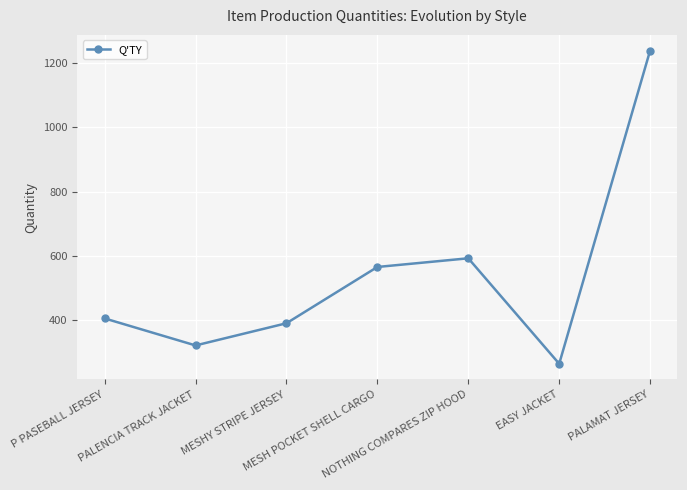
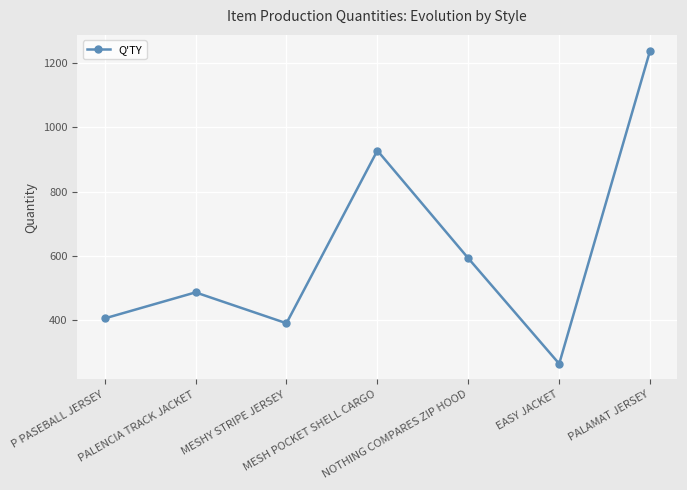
  {
    "P PASEBALL JERSEY": 410,
-   "PALENCIA TRACK JACKET": 320,
+   "PALENCIA TRACK JACKET": 490,
    "MESHY STRIPE JERSEY": 390,
-   "MESH POCKET SHELL CARGO": 570,
+   "MESH POCKET SHELL CARGO": 930,
    "NOTHING COMPARES ZIP HOOD": 590,
    "EASY JACKET": 270,
    "PALAMAT JERSEY": 1240
  }
